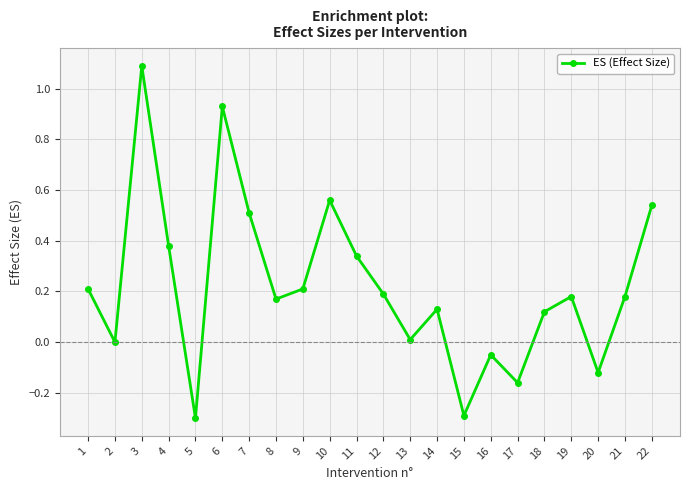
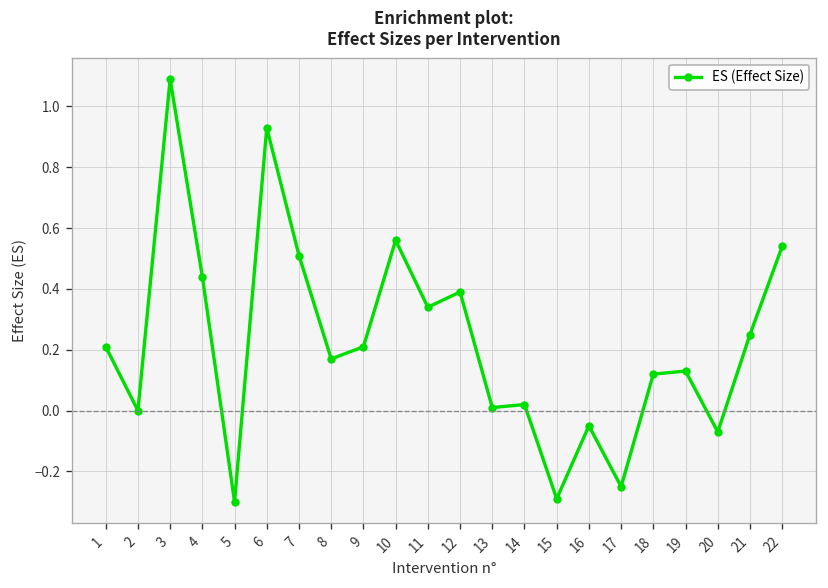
  {
    "1": 0.21,
    "2": 0.00,
    "3": 1.09,
-   "4": 0.38,
+   "4": 0.44,
    "5": -0.30,
    "6": 0.93,
    "7": 0.51,
    "8": 0.17,
    "9": 0.21,
    "10": 0.56,
    "11": 0.34,
-   "12": 0.19,
+   "12": 0.39,
    "13": 0.01,
-   "14": 0.13,
+   "14": 0.02,
    "15": -0.29,
    "16": -0.05,
-   "17": -0.16,
+   "17": -0.25,
    "18": 0.12,
-   "19": 0.18,
-   "20": -0.12,
-   "21": 0.18,
+   "19": 0.13,
+   "20": -0.07,
+   "21": 0.25,
    "22": 0.54
  }
